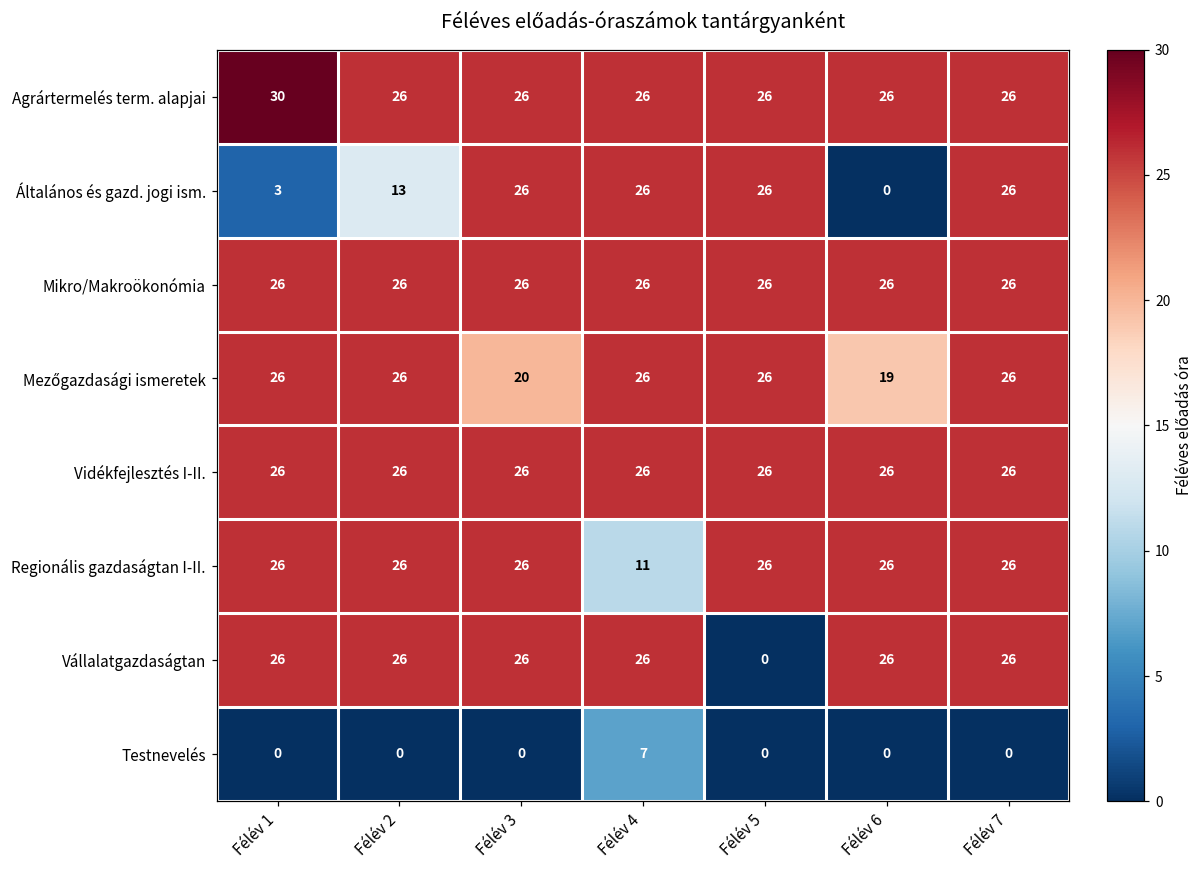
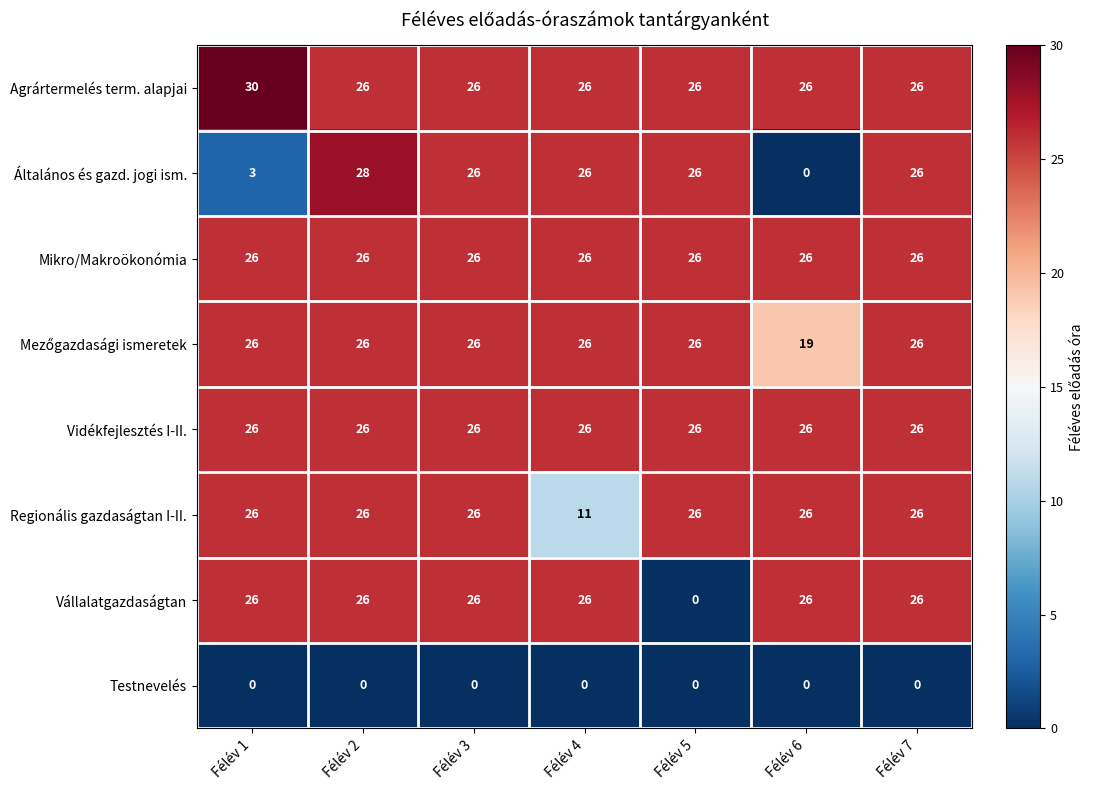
  {
    "Agrártermelés term. alapjai": {
      "Félév 1": 30,
      "Félév 2": 26,
      "Félév 3": 26,
      "Félév 4": 26,
      "Félév 5": 26,
      "Félév 6": 26,
      "Félév 7": 26
    },
    "Általános és gazd. jogi ism.": {
      "Félév 1": 3,
-     "Félév 2": 13,
+     "Félév 2": 28,
      "Félév 3": 26,
      "Félév 4": 26,
      "Félév 5": 26,
      "Félév 6": 0,
      "Félév 7": 26
    },
    "Mikro/Makroökonómia": {
      "Félév 1": 26,
      "Félév 2": 26,
      "Félév 3": 26,
      "Félév 4": 26,
      "Félév 5": 26,
      "Félév 6": 26,
      "Félév 7": 26
    },
    "Mezőgazdasági ismeretek": {
      "Félév 1": 26,
      "Félév 2": 26,
-     "Félév 3": 20,
+     "Félév 3": 26,
      "Félév 4": 26,
      "Félév 5": 26,
      "Félév 6": 19,
      "Félév 7": 26
    },
    "Vidékfejlesztés I-II.": {
      "Félév 1": 26,
      "Félév 2": 26,
      "Félév 3": 26,
      "Félév 4": 26,
      "Félév 5": 26,
      "Félév 6": 26,
      "Félév 7": 26
    },
    "Regionális gazdaságtan I-II.": {
      "Félév 1": 26,
      "Félév 2": 26,
      "Félév 3": 26,
      "Félév 4": 11,
      "Félév 5": 26,
      "Félév 6": 26,
      "Félév 7": 26
    },
    "Vállalatgazdaságtan": {
      "Félév 1": 26,
      "Félév 2": 26,
      "Félév 3": 26,
      "Félév 4": 26,
      "Félév 5": 0,
      "Félév 6": 26,
      "Félév 7": 26
    },
    "Testnevelés": {
      "Félév 1": 0,
      "Félév 2": 0,
      "Félév 3": 0,
-     "Félév 4": 7,
+     "Félév 4": 0,
      "Félév 5": 0,
      "Félév 6": 0,
      "Félév 7": 0
    }
  }
